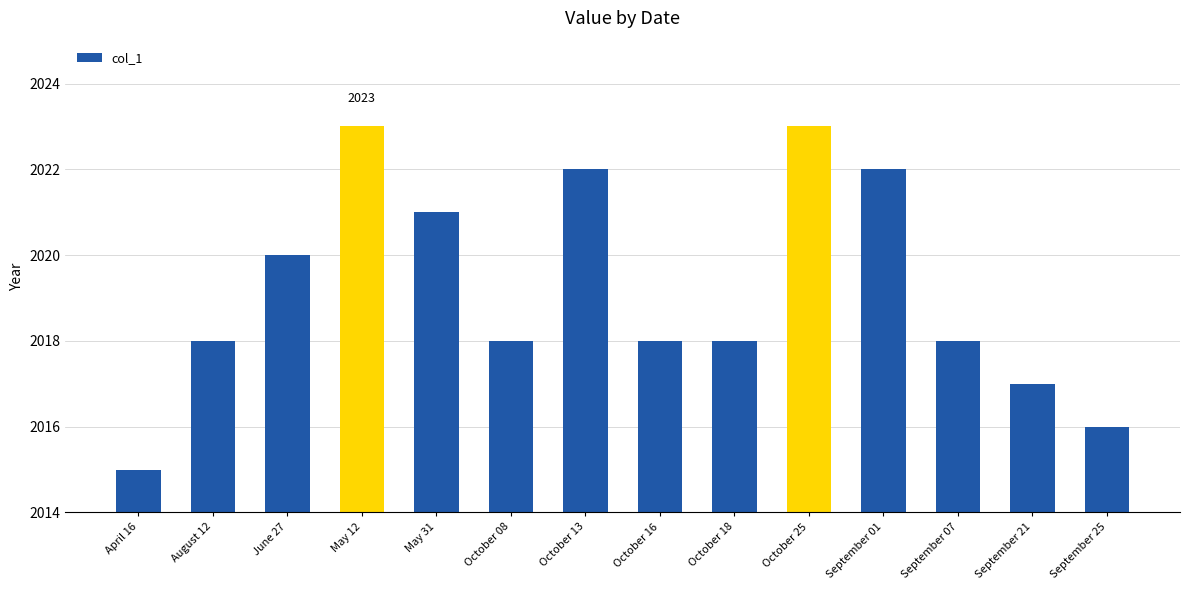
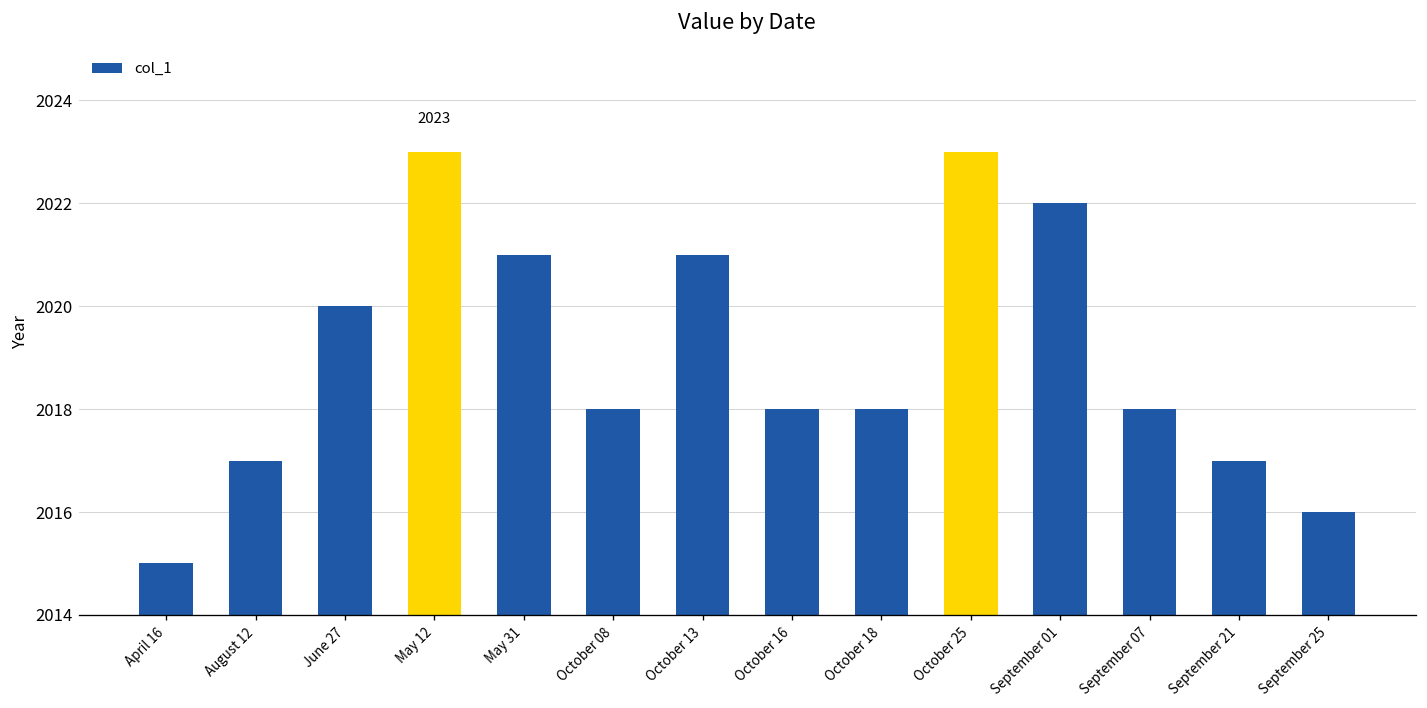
  {
    "April 16": 2015,
-   "August 12": 2018,
+   "August 12": 2017,
    "June 27": 2020,
    "May 31": 2021,
    "October 08": 2018,
-   "October 13": 2022,
+   "October 13": 2021,
    "October 16": 2018,
    "October 18": 2018,
    "October 25": 2023,
    "September 01": 2022,
    "September 07": 2018,
    "September 21": 2017,
    "September 25": 2016
  }
